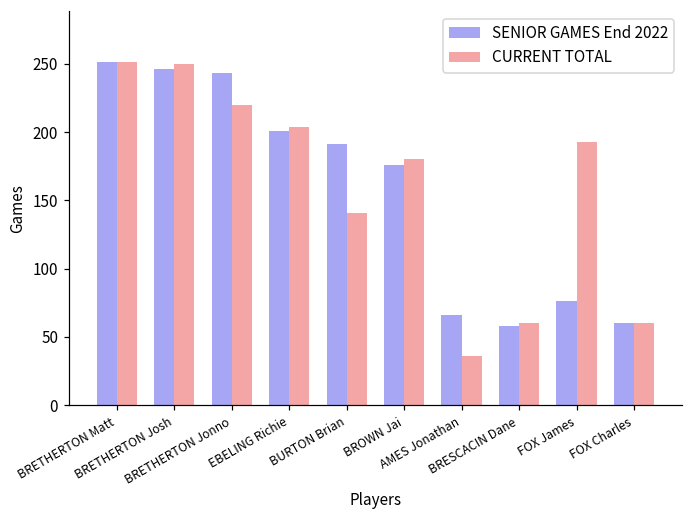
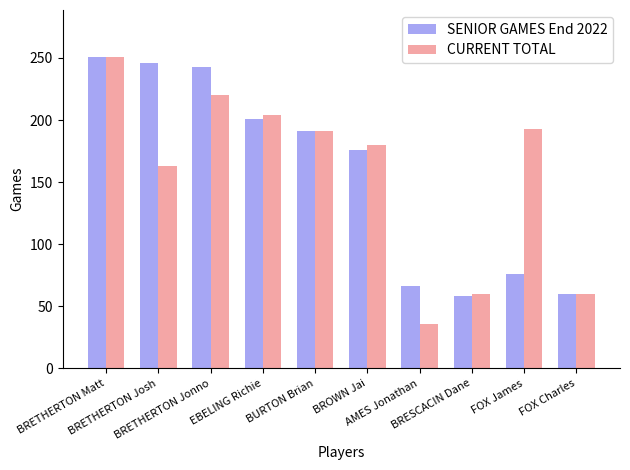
  {
    "SENIOR GAMES End 2022": {
      "BRETHERTON Matt": 251,
      "BRETHERTON Josh": 246,
      "BRETHERTON Jonno": 243,
      "EBELING Richie": 201,
      "BURTON Brian": 191,
      "BROWN Jai": 176,
      "AMES Jonathan": 66,
      "BRESCACIN Dane": 58,
      "FOX James": 76,
      "FOX Charles": 60
    },
    "CURRENT TOTAL": {
      "BRETHERTON Matt": 251,
-     "BRETHERTON Josh": 250,
+     "BRETHERTON Josh": 163,
      "BRETHERTON Jonno": 220,
      "EBELING Richie": 204,
-     "BURTON Brian": 141,
+     "BURTON Brian": 191,
      "BROWN Jai": 180,
      "AMES Jonathan": 36,
      "BRESCACIN Dane": 60,
      "FOX James": 193,
      "FOX Charles": 60
    }
  }
